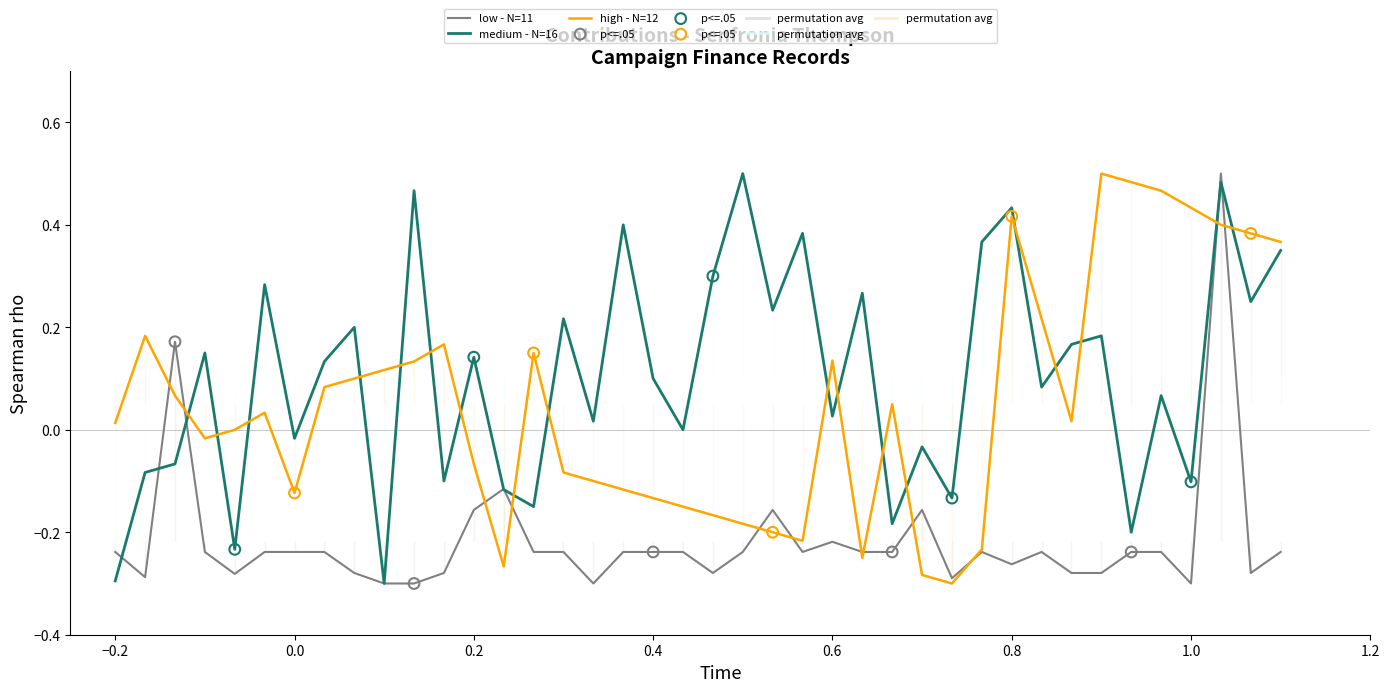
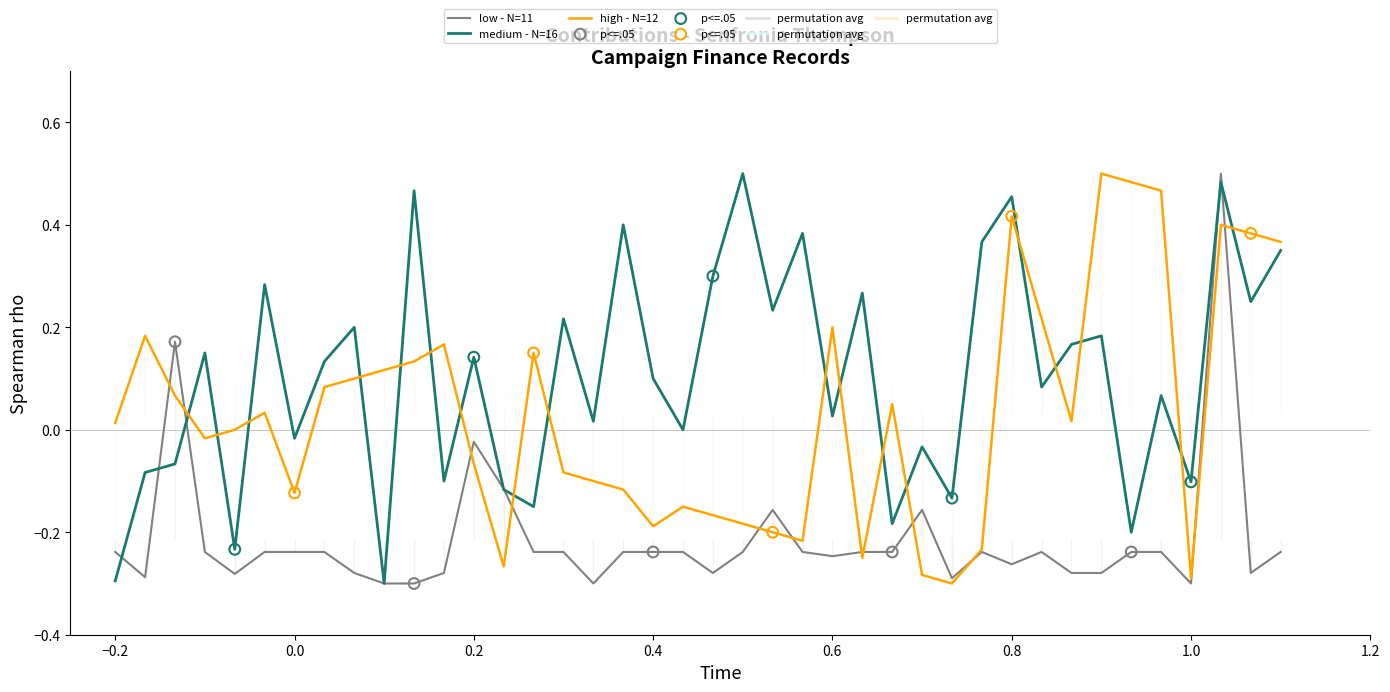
  {
    "low - N=11": {
      "−0.2": -0.24,
      "0.0": -0.24,
-     "0.2": -0.16,
-     "0.6": -0.22,
+     "0.2": -0.02,
+     "0.6": -0.25,
      "0.8": -0.26,
      "1.0": -0.30
    },
    "medium - N=16": {
      "−0.2": -0.30,
      "0.0": -0.02,
      "0.4": 0.10,
      "0.6": 0.03,
-     "0.8": 0.43
+     "0.8": 0.46
    },
    "high - N=12": {
      "−0.2": 0.01,
      "0.2": -0.07,
-     "0.4": -0.13,
-     "0.6": 0.13,
-     "1.0": 0.43
+     "0.4": -0.19,
+     "0.6": 0.20,
+     "1.0": -0.29
    }
  }
